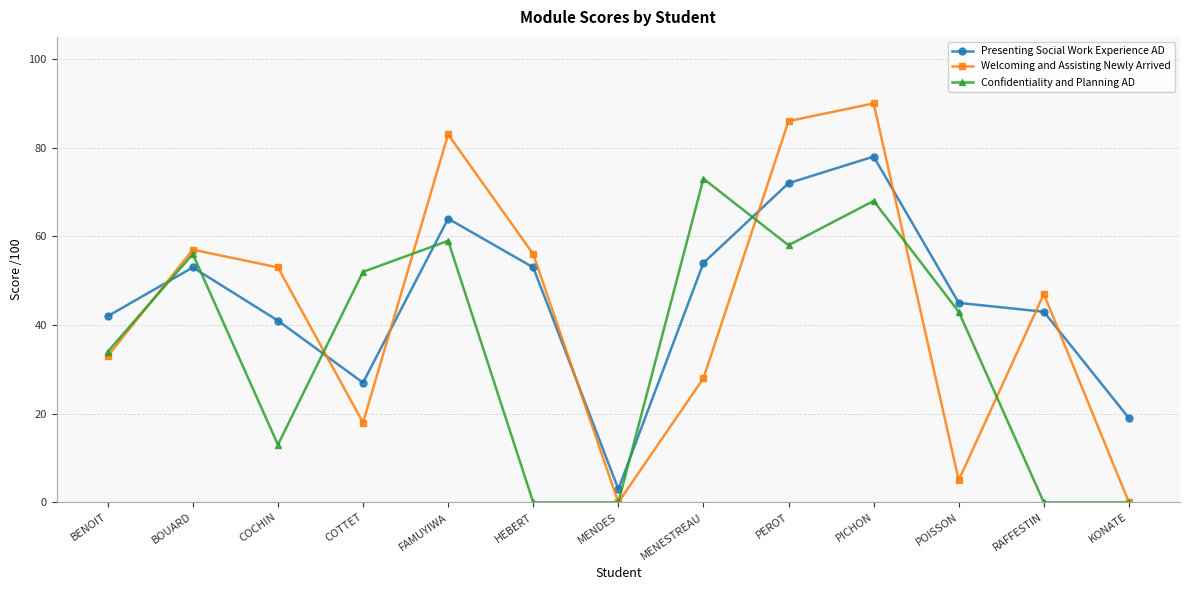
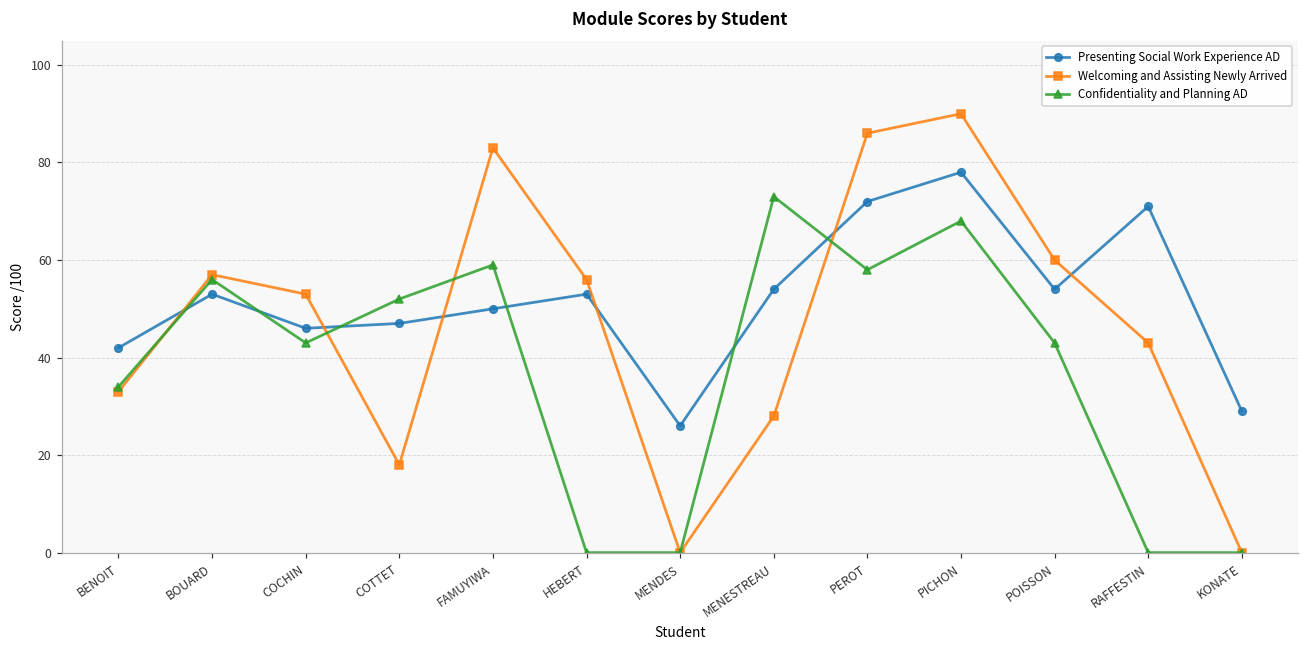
  {
    "Presenting Social Work Experience AD": {
      "BENOIT": 42,
      "BOUARD": 53,
-     "COCHIN": 41,
-     "COTTET": 27,
-     "FAMUYIWA": 64,
+     "COCHIN": 46,
+     "COTTET": 47,
+     "FAMUYIWA": 50,
      "HEBERT": 53,
-     "MENDES": 3,
+     "MENDES": 26,
      "MENESTREAU": 54,
      "PEROT": 72,
      "PICHON": 78,
-     "POISSON": 45,
-     "RAFFESTIN": 43,
-     "KONATE": 19
+     "POISSON": 54,
+     "RAFFESTIN": 71,
+     "KONATE": 29
    },
    "Welcoming and Assisting Newly Arrived": {
      "BENOIT": 33,
      "BOUARD": 57,
      "COCHIN": 53,
      "COTTET": 18,
      "FAMUYIWA": 83,
      "HEBERT": 56,
      "MENESTREAU": 28,
      "PEROT": 86,
      "PICHON": 90,
-     "POISSON": 5,
-     "RAFFESTIN": 47
+     "POISSON": 60,
+     "RAFFESTIN": 43
    },
    "Confidentiality and Planning AD": {
      "BENOIT": 34,
      "BOUARD": 56,
-     "COCHIN": 13,
+     "COCHIN": 43,
      "COTTET": 52,
      "FAMUYIWA": 59,
      "HEBERT": 0,
      "MENESTREAU": 73,
      "PEROT": 58,
      "PICHON": 68,
      "POISSON": 43,
      "RAFFESTIN": 0
    }
  }
